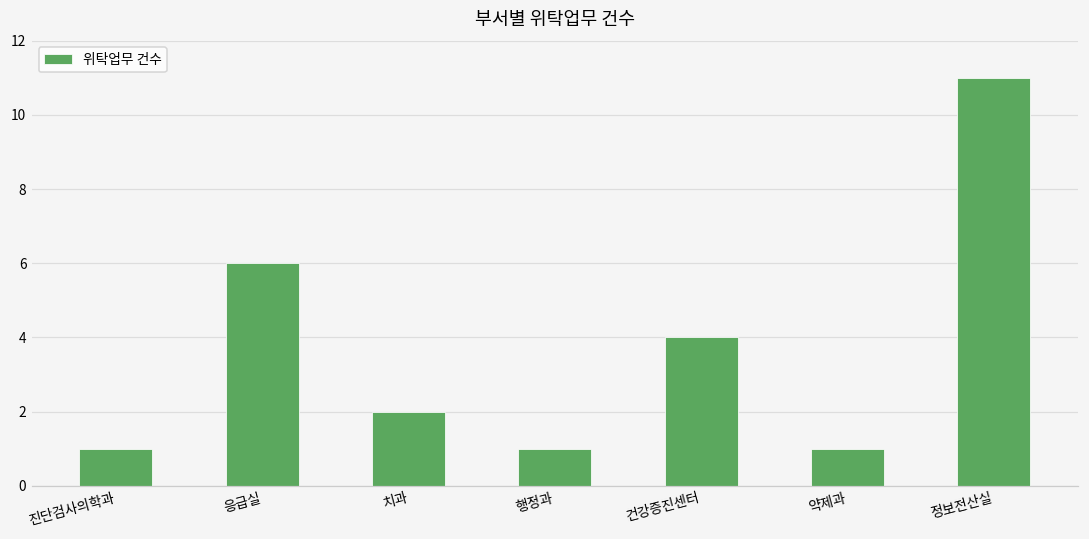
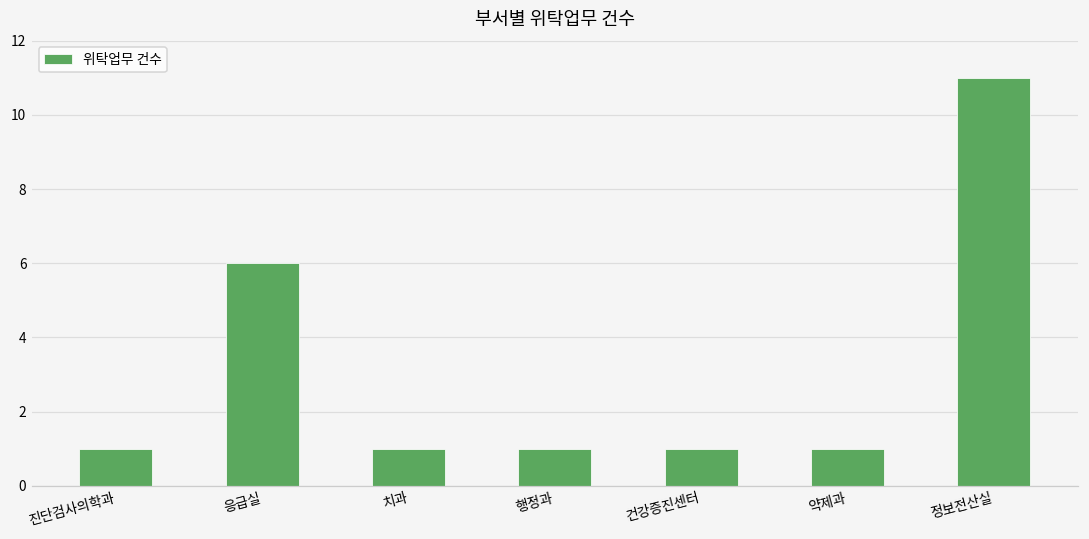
  {
    "진단검사의학과": 1,
    "응급실": 6,
-   "치과": 2,
+   "치과": 1,
    "행정과": 1,
-   "건강증진센터": 4,
+   "건강증진센터": 1,
    "약제과": 1,
    "정보전산실": 11
  }
